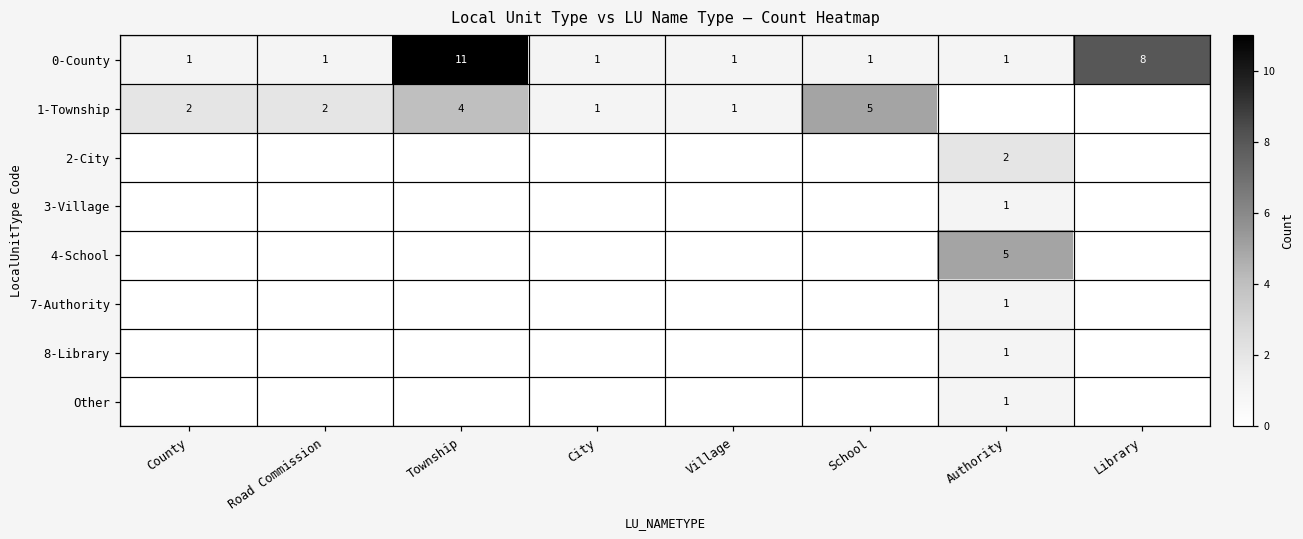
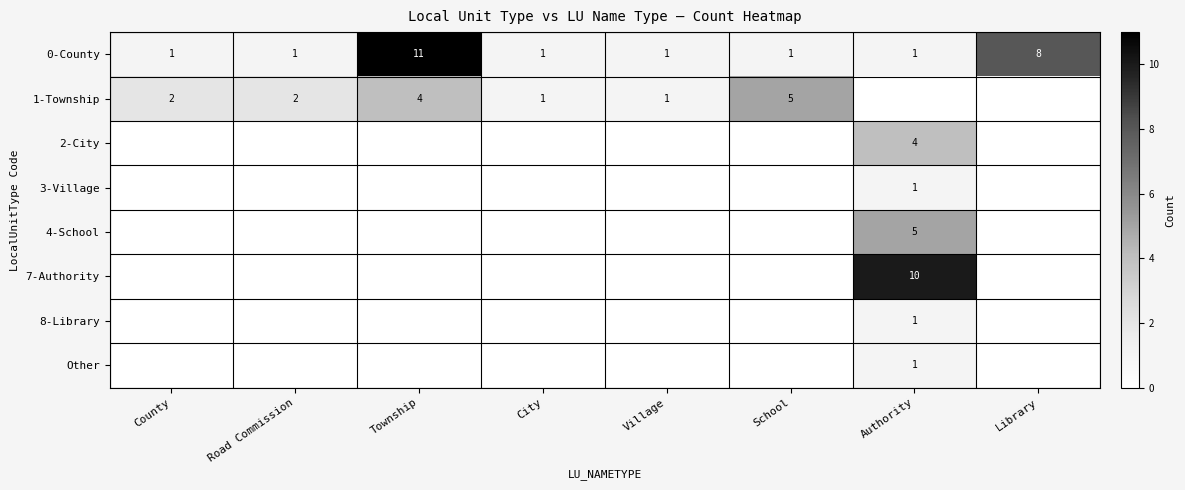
  {
    "0-County": {
      "County": 1,
      "Road Commission": 1,
      "Township": 11,
      "City": 1,
      "Village": 1,
      "School": 1,
      "Authority": 1,
      "Library": 8
    },
    "1-Township": {
      "County": 2,
      "Road Commission": 2,
      "Township": 4,
      "City": 1,
      "Village": 1,
      "School": 5
    },
    "2-City": {
-     "Authority": 2
+     "Authority": 4
    },
    "3-Village": {
      "Authority": 1
    },
    "4-School": {
      "Authority": 5
    },
    "7-Authority": {
-     "Authority": 1
+     "Authority": 10
    },
    "8-Library": {
      "Authority": 1
    },
    "Other": {
      "Authority": 1
    }
  }
